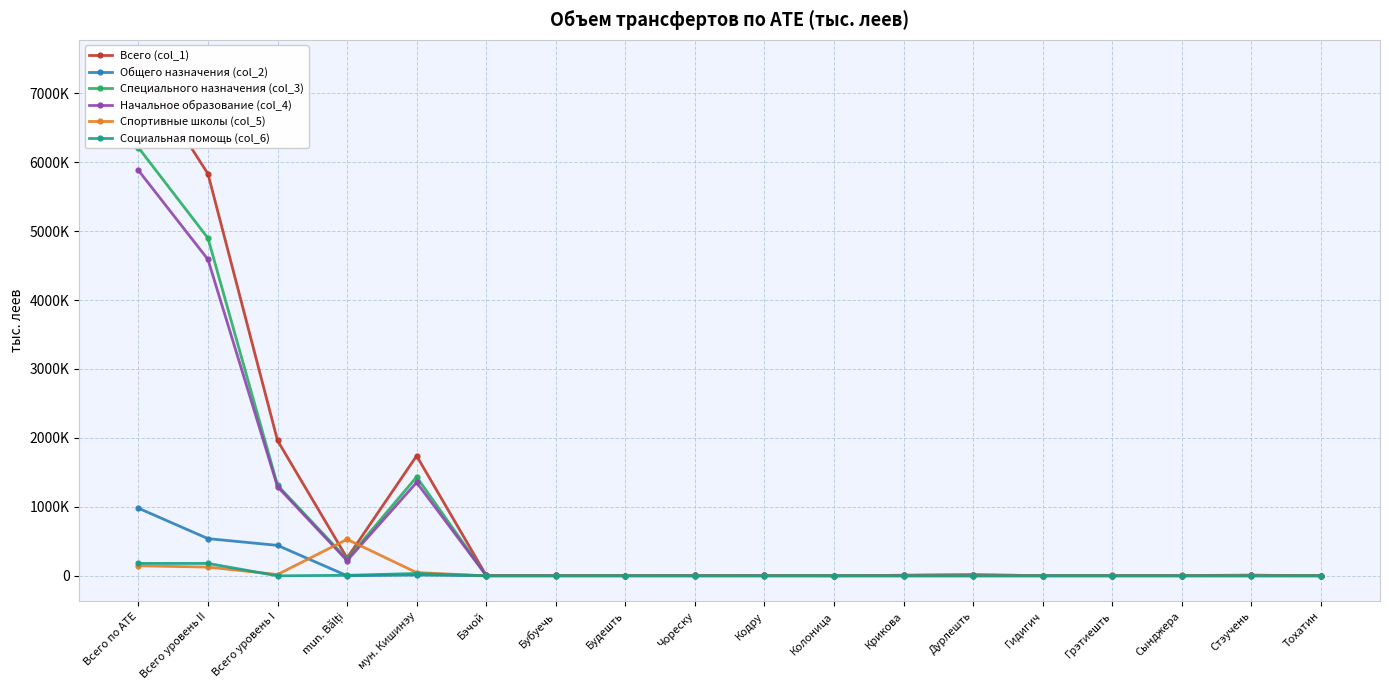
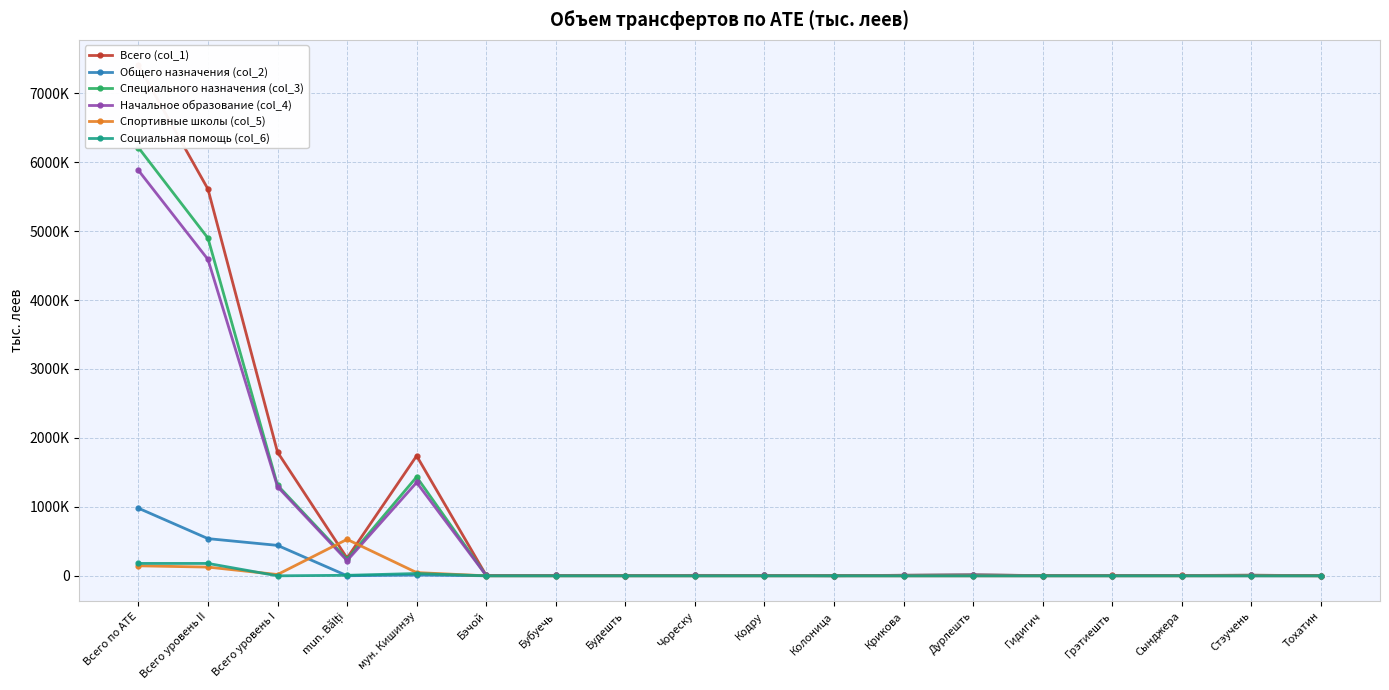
  {
    "Всего (col_1)": {
-     "Всего уровень II": 5800000,
-     "Всего уровень I": 2000000,
+     "Всего уровень II": 5600000,
+     "Всего уровень I": 1800000,
      "мун. Кишинэу": 1700000
    },
    "Общего назначения (col_2)": {
      "Всего по АТЕ": 1000000,
      "Всего уровень II": 500000,
      "Всего уровень I": 400000
    },
    "Начальное образование (col_4)": {
      "Всего по АТЕ": 5900000,
      "Всего уровень II": 4600000,
      "мун. Кишинэу": 1400000
    },
    "Спортивные школы (col_5)": {
      "Всего уровень II": 100000,
      "mun. Bălți": 500000
    }
  }
